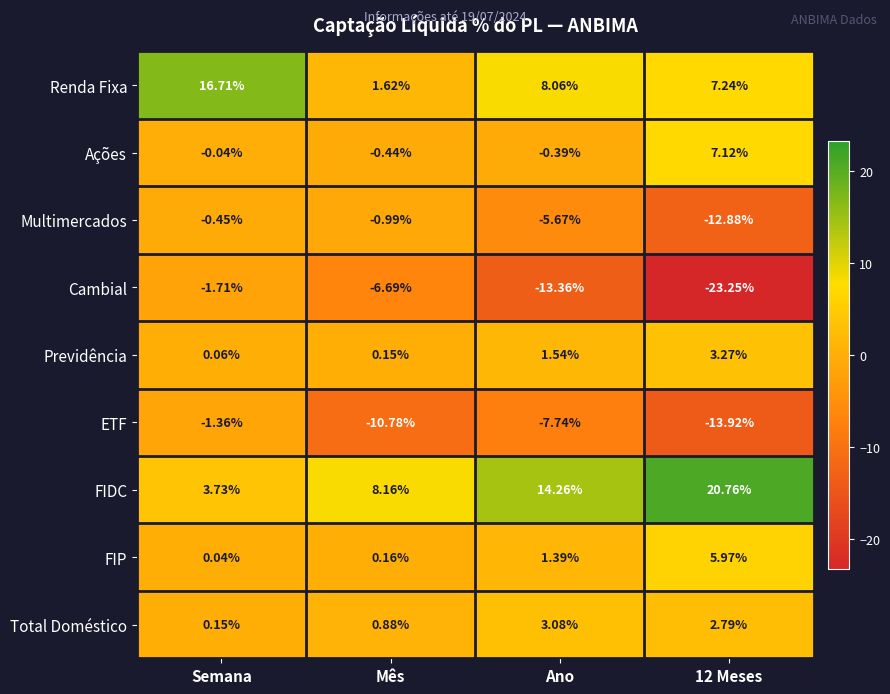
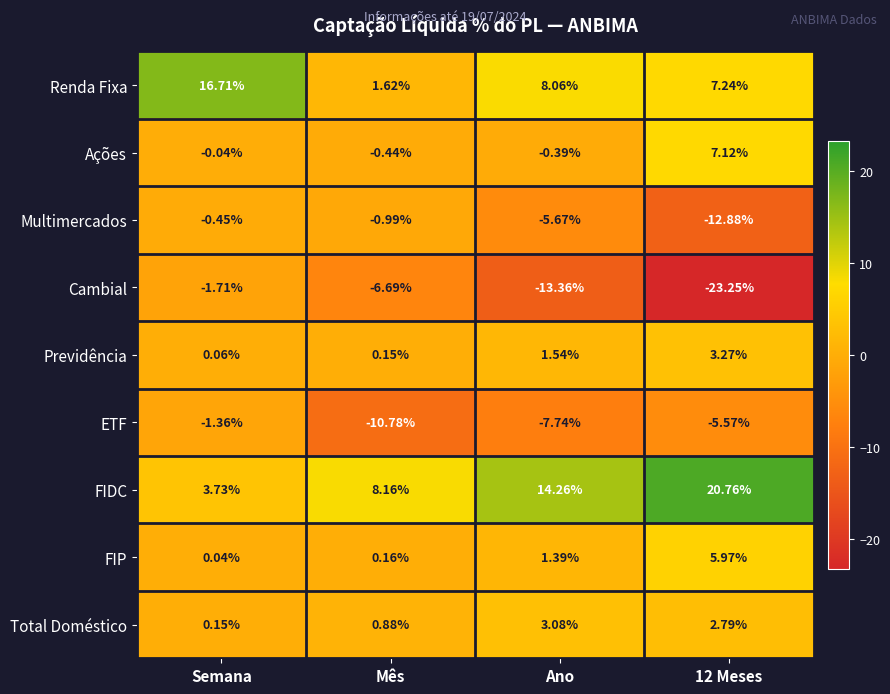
  {
    "Renda Fixa": {
      "Semana": "16.71%",
      "Mês": "1.62%",
      "Ano": "8.06%",
      "12 Meses": "7.24%"
    },
    "Ações": {
      "Semana": "-0.04%",
      "Mês": "-0.44%",
      "Ano": "-0.39%",
      "12 Meses": "7.12%"
    },
    "Multimercados": {
      "Semana": "-0.45%",
      "Mês": "-0.99%",
      "Ano": "-5.67%",
      "12 Meses": "-12.88%"
    },
    "Cambial": {
      "Semana": "-1.71%",
      "Mês": "-6.69%",
      "Ano": "-13.36%",
      "12 Meses": "-23.25%"
    },
    "Previdência": {
      "Semana": "0.06%",
      "Mês": "0.15%",
      "Ano": "1.54%",
      "12 Meses": "3.27%"
    },
    "ETF": {
      "Semana": "-1.36%",
      "Mês": "-10.78%",
      "Ano": "-7.74%",
-     "12 Meses": "-13.92%"
+     "12 Meses": "-5.57%"
    },
    "FIDC": {
      "Semana": "3.73%",
      "Mês": "8.16%",
      "Ano": "14.26%",
      "12 Meses": "20.76%"
    },
    "FIP": {
      "Semana": "0.04%",
      "Mês": "0.16%",
      "Ano": "1.39%",
      "12 Meses": "5.97%"
    },
    "Total Doméstico": {
      "Semana": "0.15%",
      "Mês": "0.88%",
      "Ano": "3.08%",
      "12 Meses": "2.79%"
    }
  }
